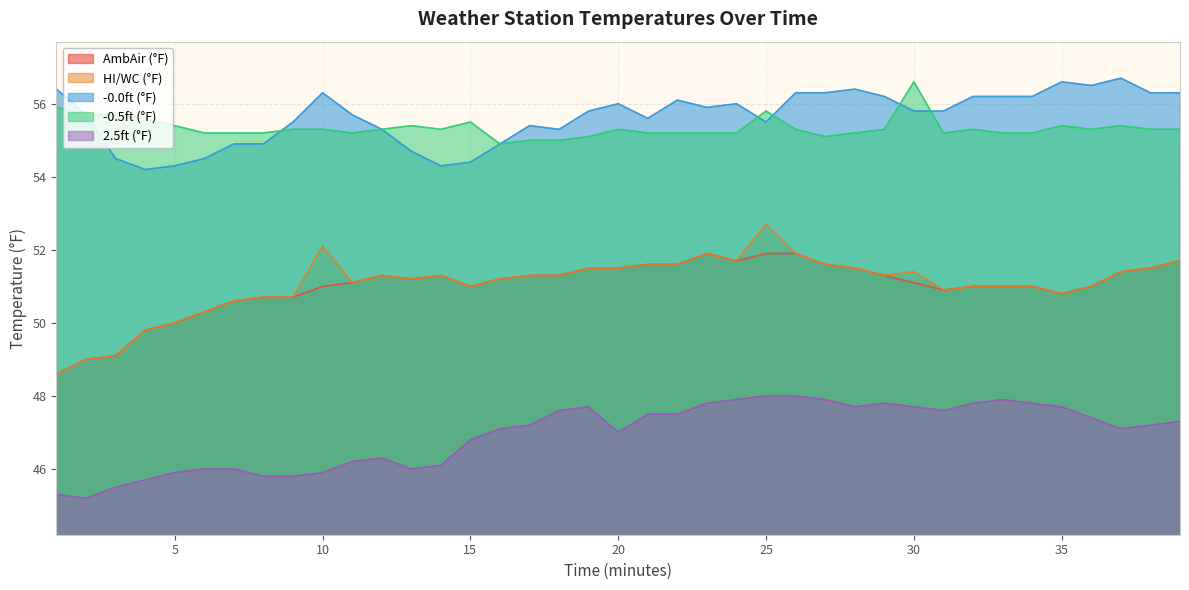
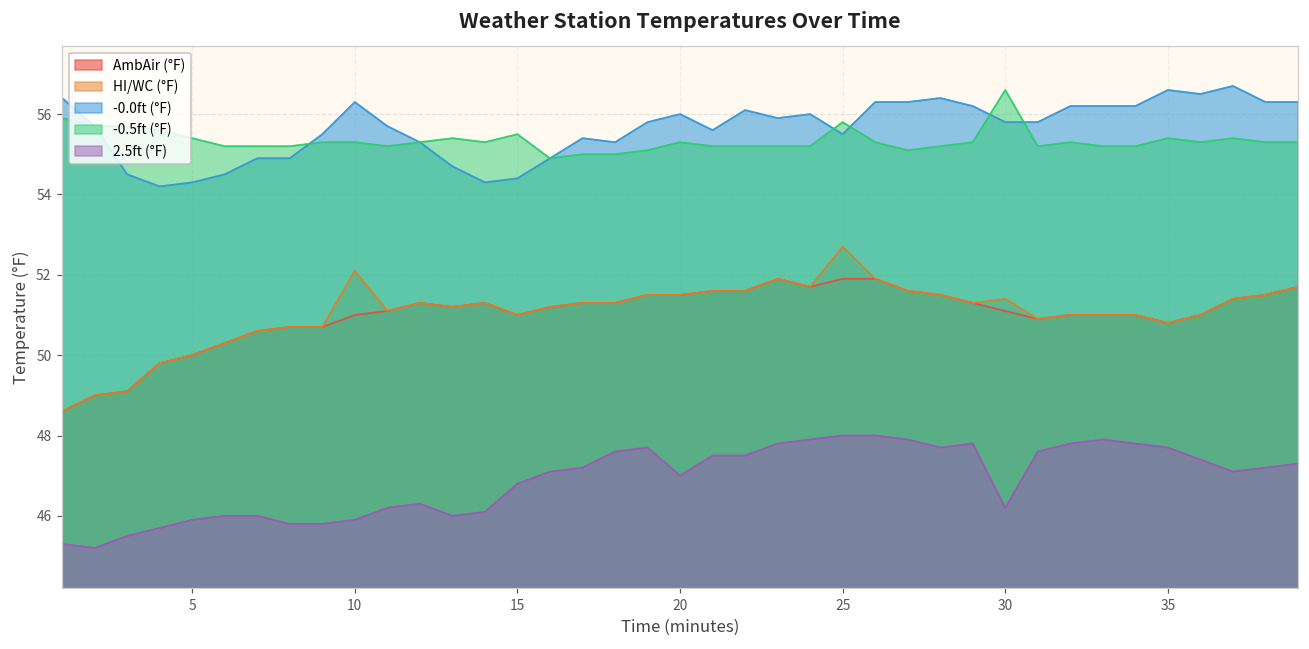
  {
    "-0.0ft (°F)": {
      "5": 54.3,
      "10": 56.3,
      "15": 54.4,
      "20": 56.0,
      "25": 55.5,
      "30": 55.8,
      "35": 56.6
    },
    "-0.5ft (°F)": {
      "5": 55.4,
      "10": 55.3,
      "15": 55.5,
      "20": 55.3,
      "25": 55.8,
      "30": 56.6,
      "35": 55.4
    },
    "2.5ft (°F)": {
      "5": 45.9,
      "10": 45.9,
      "15": 46.8,
      "20": 47.0,
      "25": 48.0,
-     "30": 47.7,
+     "30": 46.2,
      "35": 47.7
    }
  }
